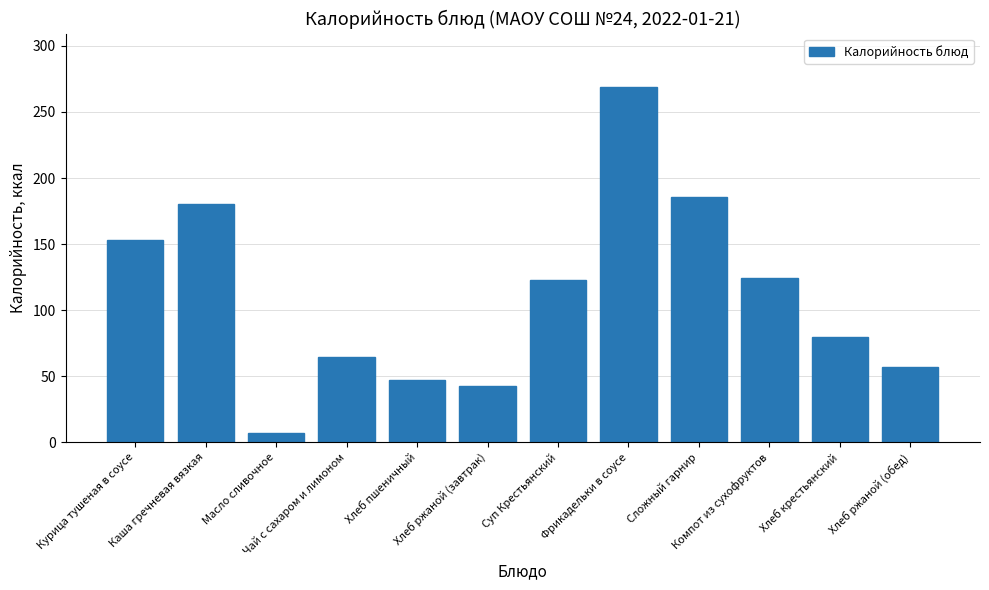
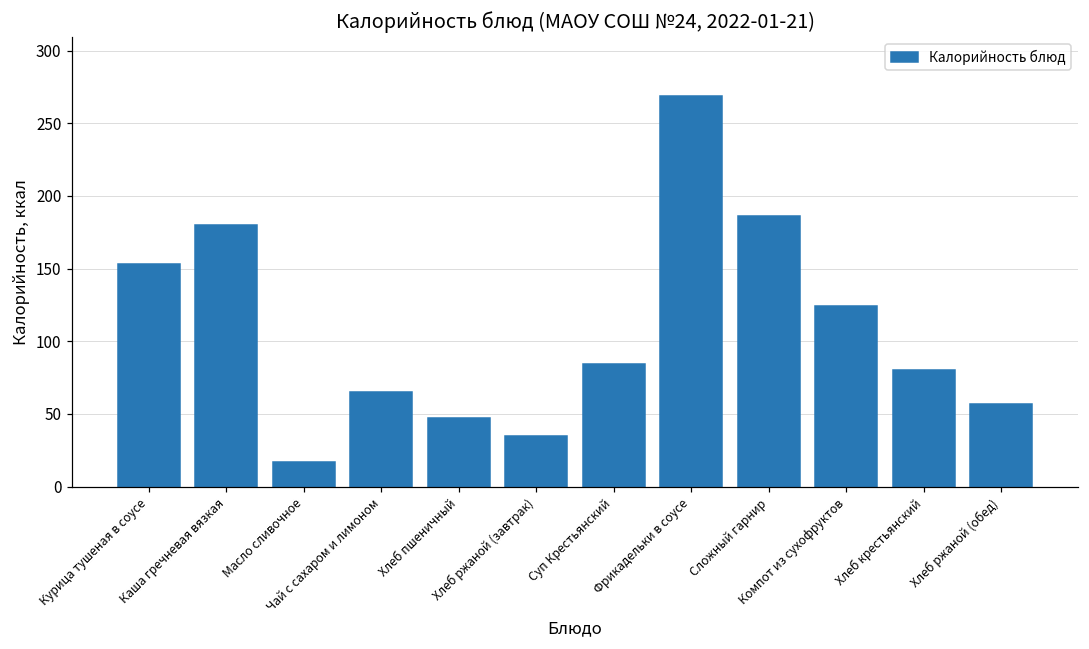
  {
    "Курица тушеная в соусе": 153,
    "Каша гречневая вязкая": 180,
-   "Масло сливочное": 7,
+   "Масло сливочное": 17,
    "Чай с сахаром и лимоном": 65,
    "Хлеб пшеничный": 47,
-   "Хлеб ржаной (завтрак)": 42,
-   "Суп Крестьянский": 123,
+   "Хлеб ржаной (завтрак)": 35,
+   "Суп Крестьянский": 84,
    "Фрикадельки в соусе": 269,
    "Сложный гарнир": 186,
    "Компот из сухофруктов": 124,
    "Хлеб крестьянский": 80,
    "Хлеб ржаной (обед)": 57
  }
